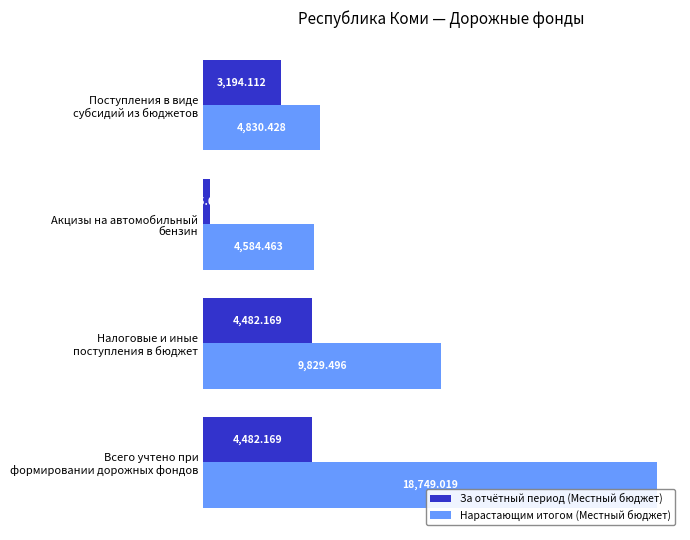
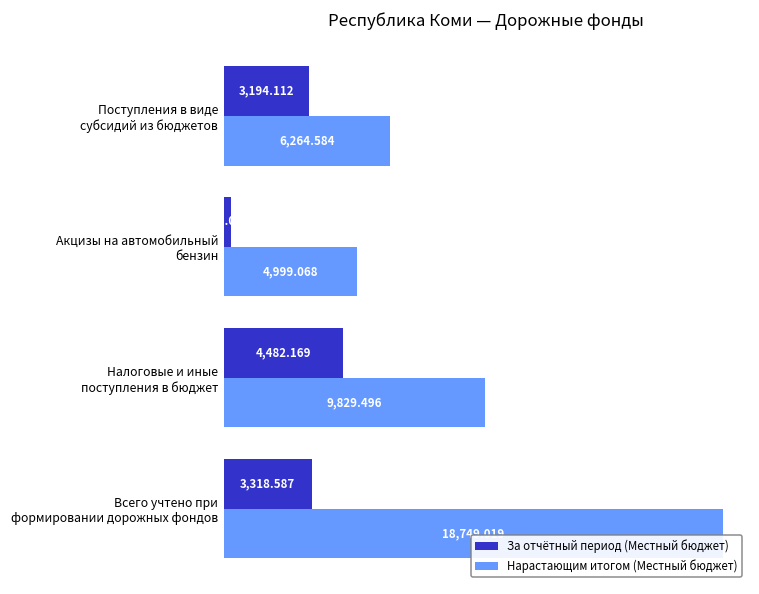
  {
    "За отчётный период (Местный бюджет)": {
      "Поступления в виде субсидий из бюджетов": "3,194.112",
      "Налоговые и иные поступления в бюджет": "4,482.169",
-     "Всего учтено при формировании дорожных фондов": "4,482.169"
+     "Всего учтено при формировании дорожных фондов": "3,318.587"
    },
    "Нарастающим итогом (Местный бюджет)": {
-     "Поступления в виде субсидий из бюджетов": "4,830.428",
-     "Акцизы на автомобильный бензин": "4,584.463",
+     "Поступления в виде субсидий из бюджетов": "6,264.584",
+     "Акцизы на автомобильный бензин": "4,999.068",
      "Налоговые и иные поступления в бюджет": "9,829.496"
    }
  }
